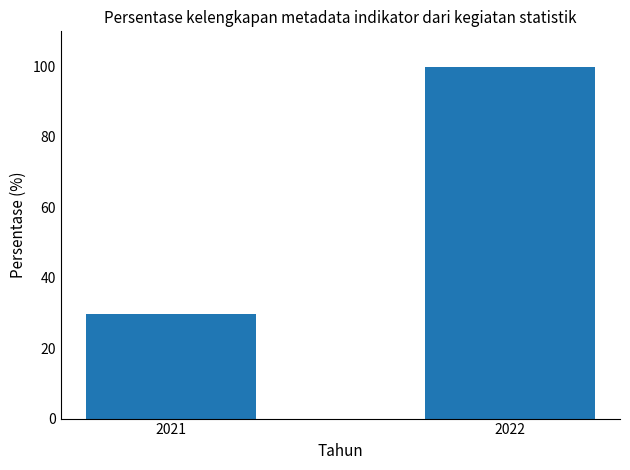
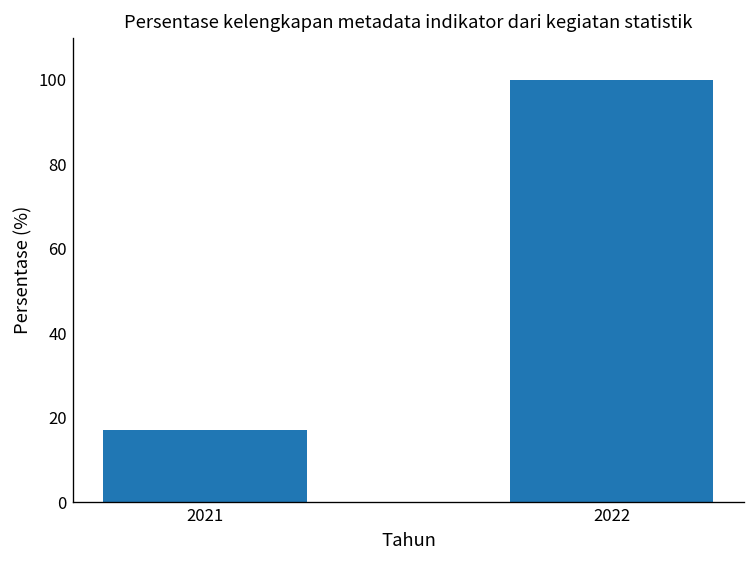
  {
-   "2021": 30,
+   "2021": 17,
    "2022": 100
  }
